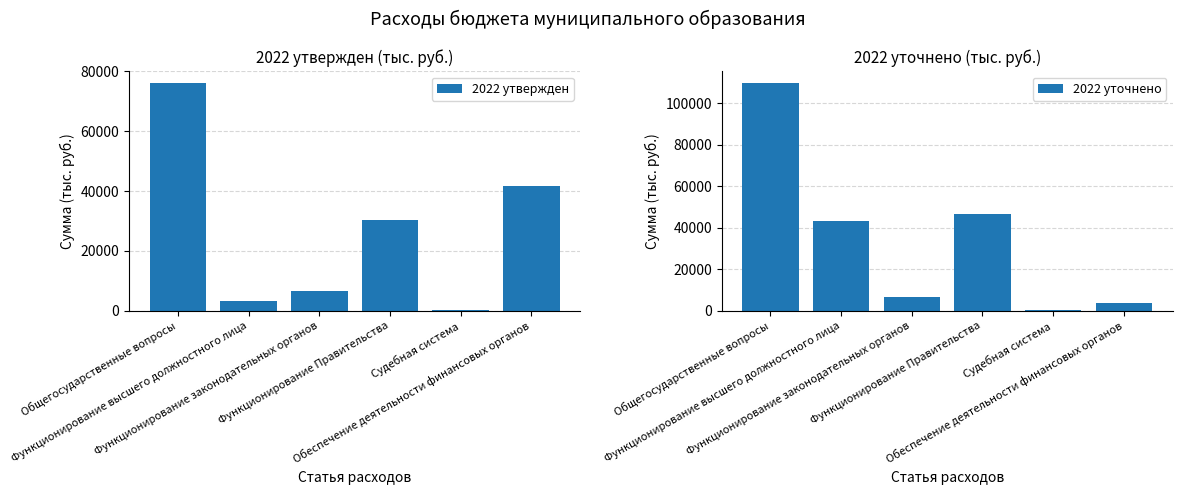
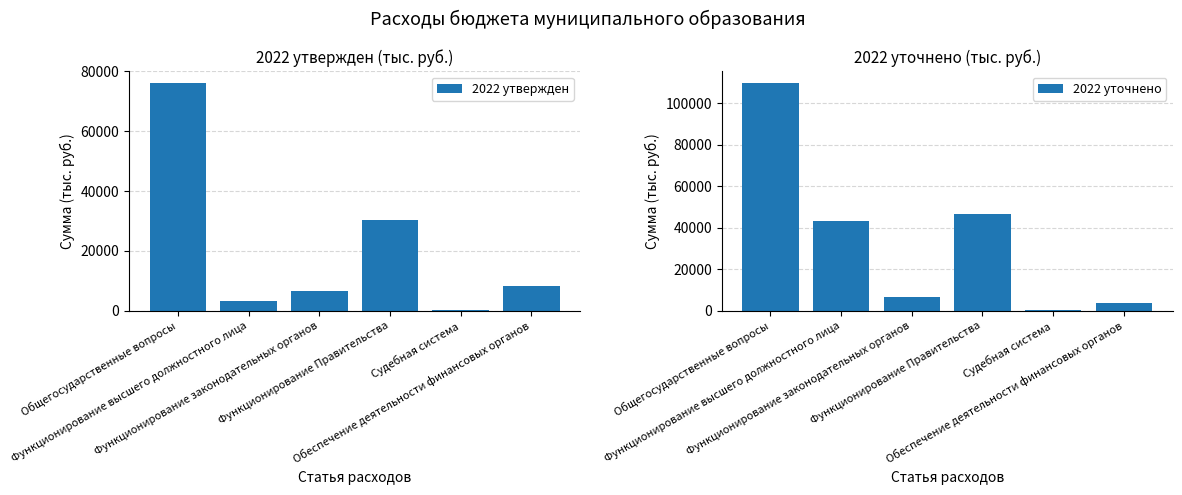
  {
    "2022 утвержден (тыс. руб.)": {
      "Общегосударственные вопросы": 76000,
      "Функционирование высшего должностного лица": 3000,
      "Функционирование законодательных органов": 7000,
      "Функционирование Правительства": 30000,
-     "Обеспечение деятельности финансовых органов": 42000
+     "Обеспечение деятельности финансовых органов": 8000
    },
    "2022 уточнено (тыс. руб.)": {
      "Общегосударственные вопросы": 110000,
      "Функционирование высшего должностного лица": 43000,
      "Функционирование законодательных органов": 7000,
      "Функционирование Правительства": 47000,
      "Обеспечение деятельности финансовых органов": 4000
    }
  }
